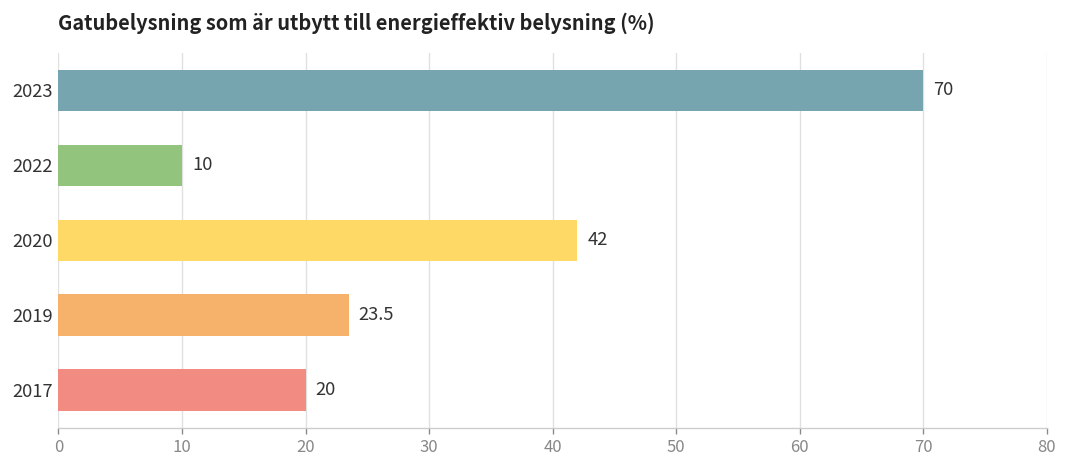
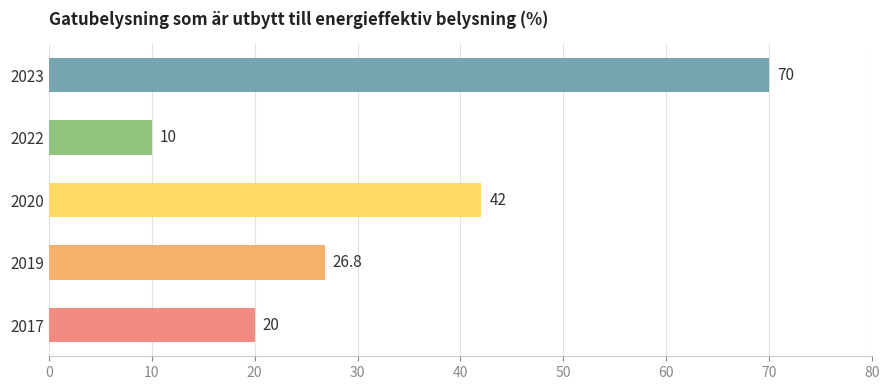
  {
    "2023": 70,
    "2022": 10,
    "2020": 42,
-   "2019": 23.5,
+   "2019": 26.8,
    "2017": 20
  }
